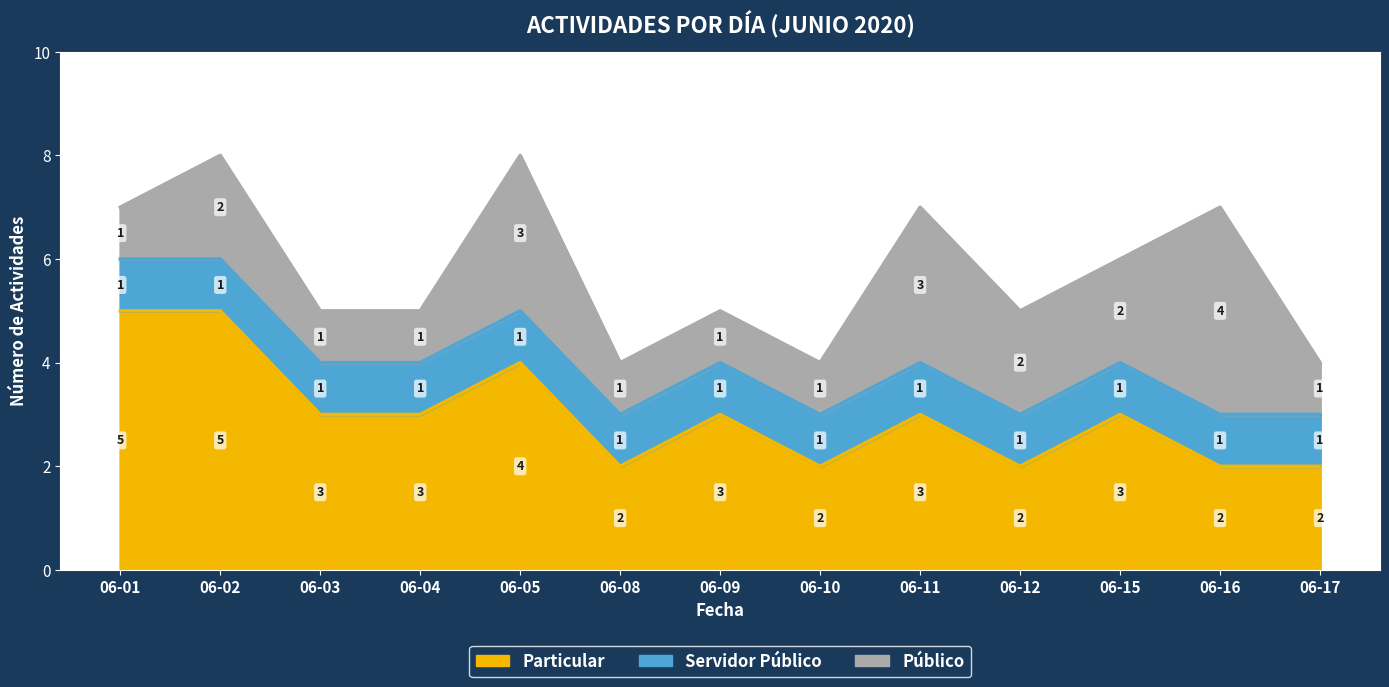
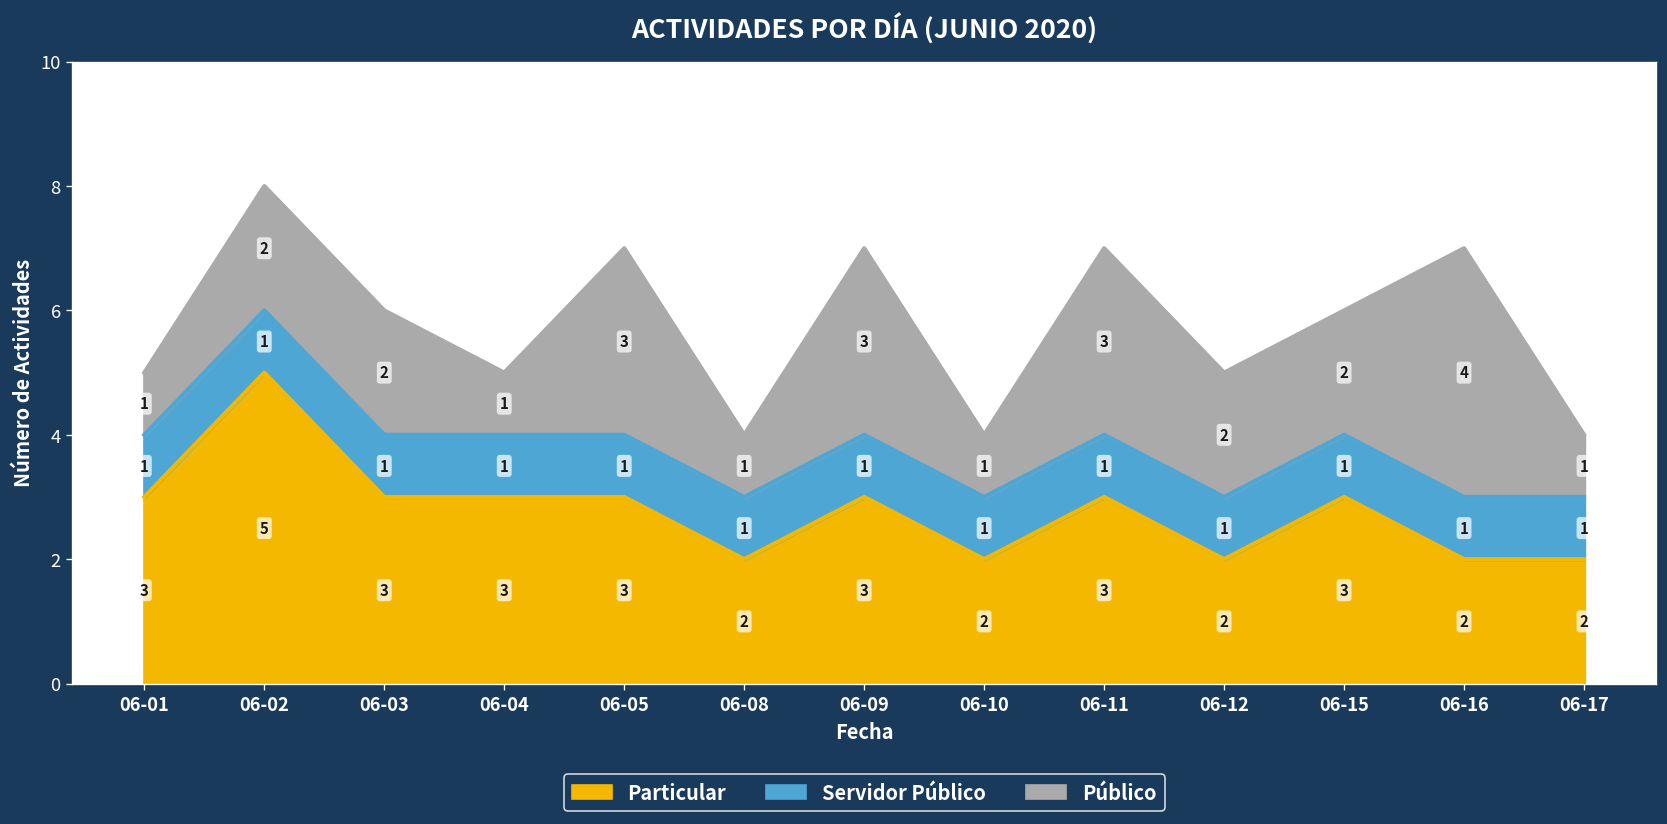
  {
    "Particular": {
-     "06-01": 5,
-     "06-05": 4
+     "06-01": 3,
+     "06-05": 3
    },
    "Público": {
-     "06-03": 1,
-     "06-09": 1
+     "06-03": 2,
+     "06-09": 3
    }
  }
